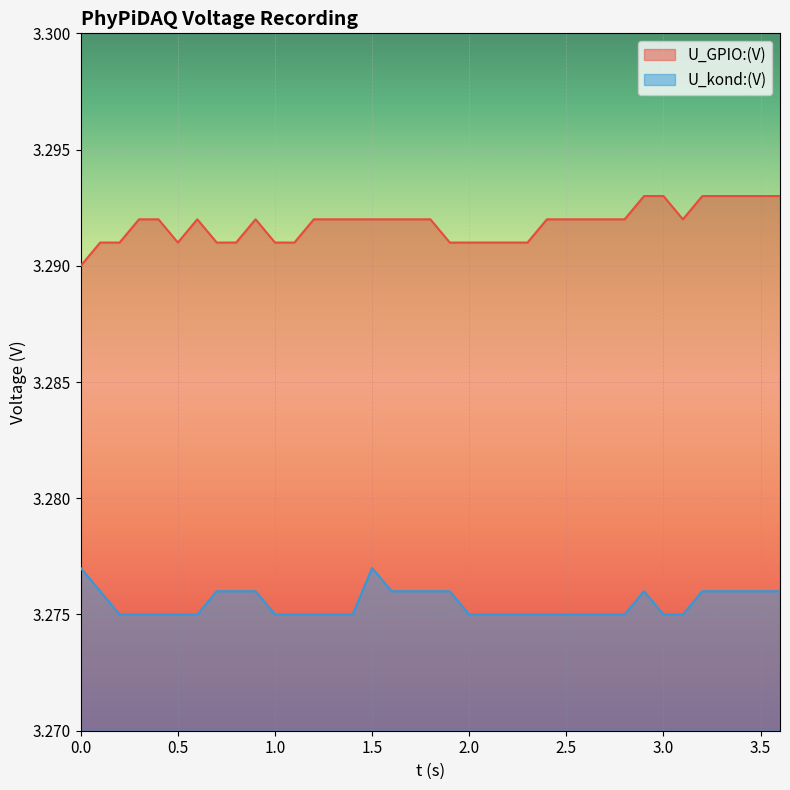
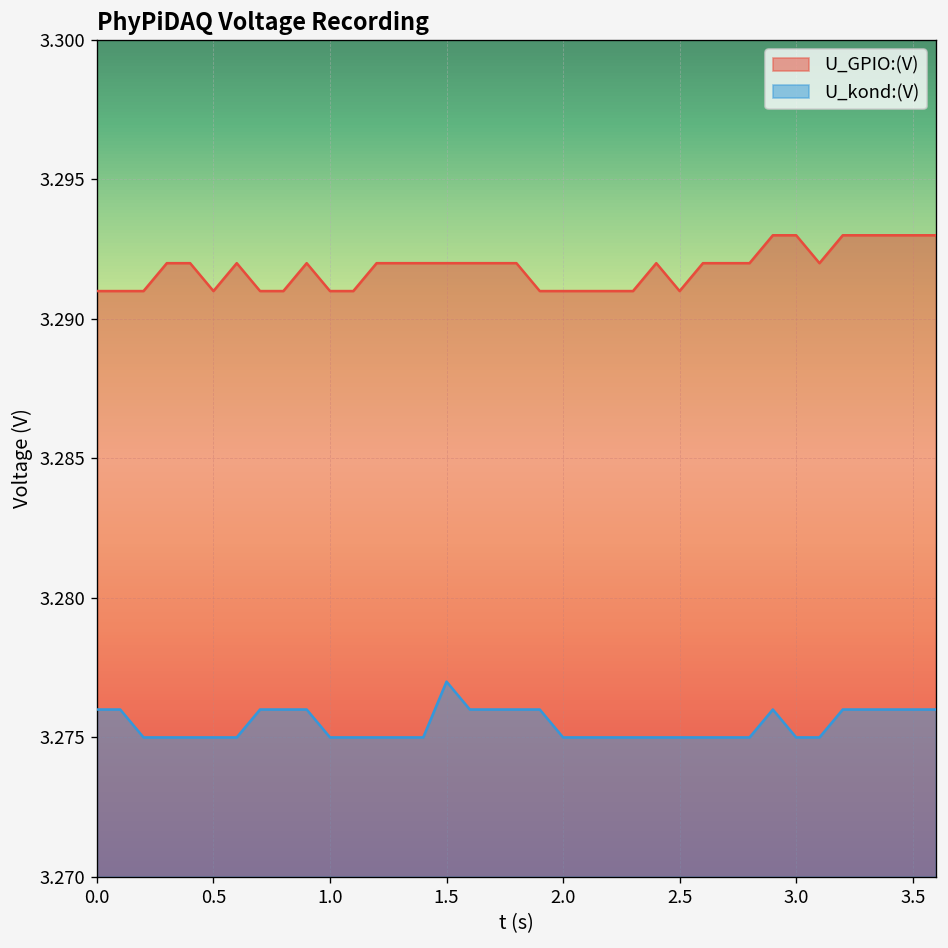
  {
    "U_GPIO:(V)": {
-     "0.0": 3.290,
+     "0.0": 3.291,
      "0.5": 3.291,
      "1.0": 3.291,
      "1.5": 3.292,
      "2.0": 3.291,
-     "2.5": 3.292,
+     "2.5": 3.291,
      "3.0": 3.293,
      "3.5": 3.293
    },
    "U_kond:(V)": {
-     "0.0": 3.277,
+     "0.0": 3.276,
      "0.5": 3.275,
      "1.0": 3.275,
      "1.5": 3.277,
      "2.0": 3.275,
      "2.5": 3.275,
      "3.0": 3.275,
      "3.5": 3.276
    }
  }
